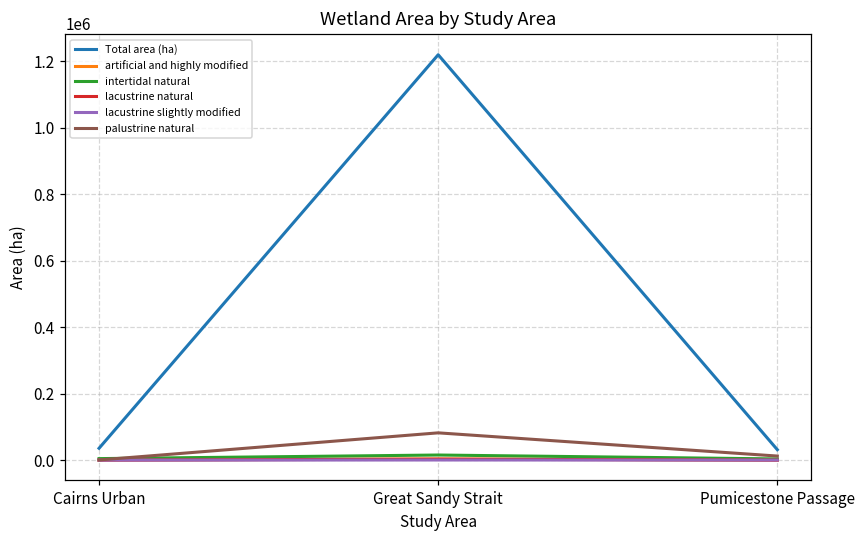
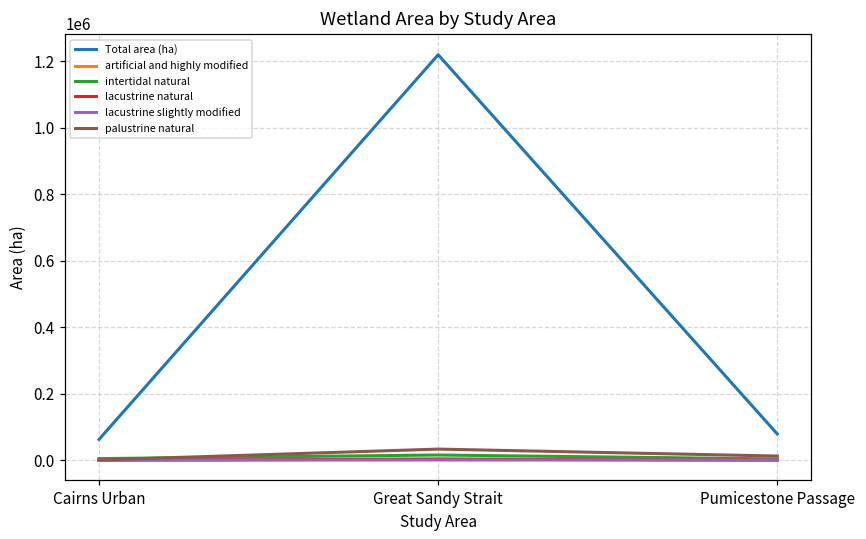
  {
    "Total area (ha)": {
-     "Cairns Urban": 40000,
+     "Cairns Urban": 60000,
      "Great Sandy Strait": 1220000,
-     "Pumicestone Passage": 30000
+     "Pumicestone Passage": 80000
    },
    "intertidal natural": {
      "Great Sandy Strait": 20000
    },
    "palustrine natural": {
-     "Great Sandy Strait": 80000,
+     "Great Sandy Strait": 30000,
      "Pumicestone Passage": 10000
    }
  }
